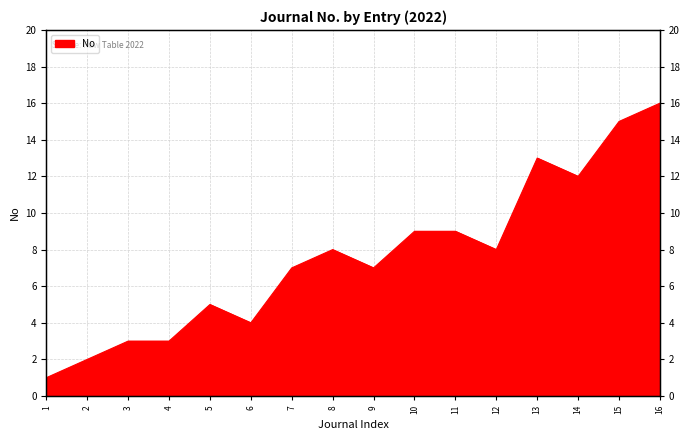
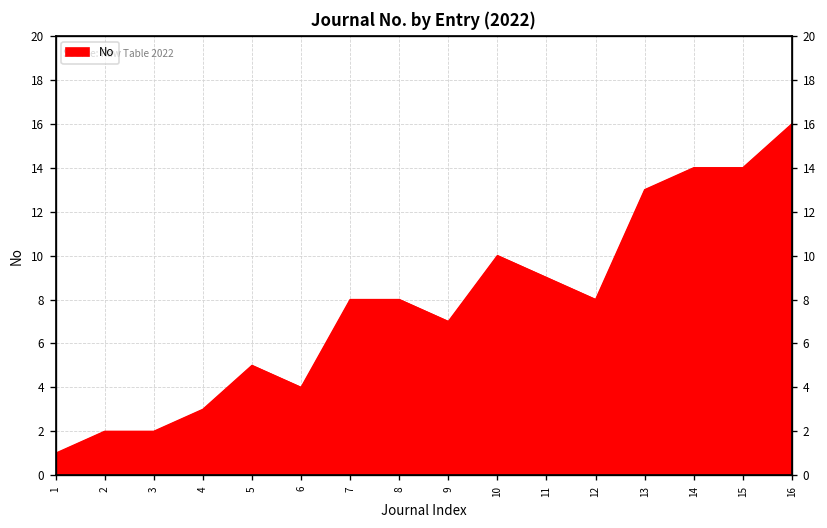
  {
    "1": 1,
    "2": 2,
-   "3": 3,
+   "3": 2,
    "4": 3,
    "5": 5,
    "6": 4,
-   "7": 7,
+   "7": 8,
    "8": 8,
    "9": 7,
-   "10": 9,
+   "10": 10,
    "11": 9,
    "12": 8,
    "13": 13,
-   "14": 12,
-   "15": 15,
+   "14": 14,
+   "15": 14,
    "16": 16
  }
